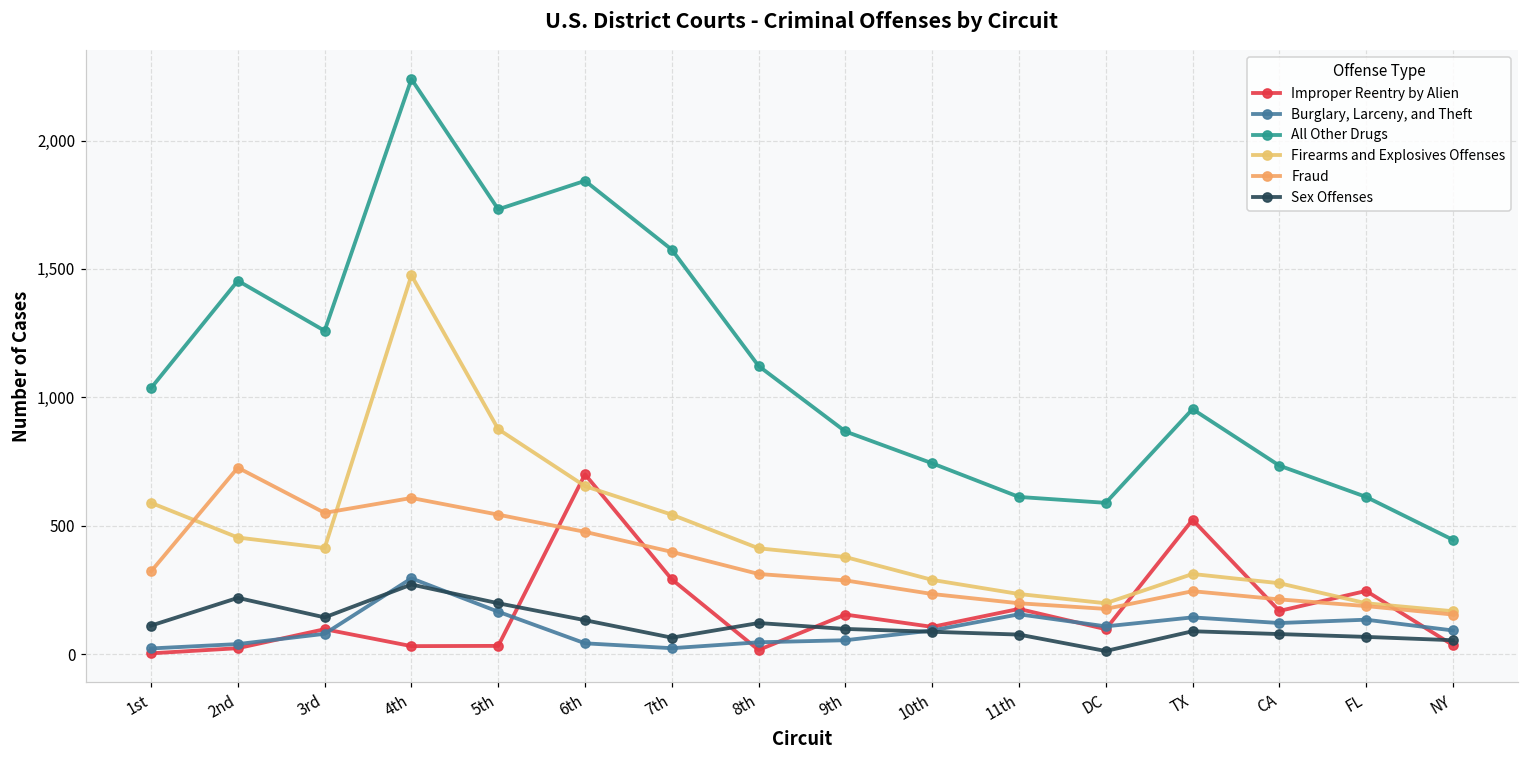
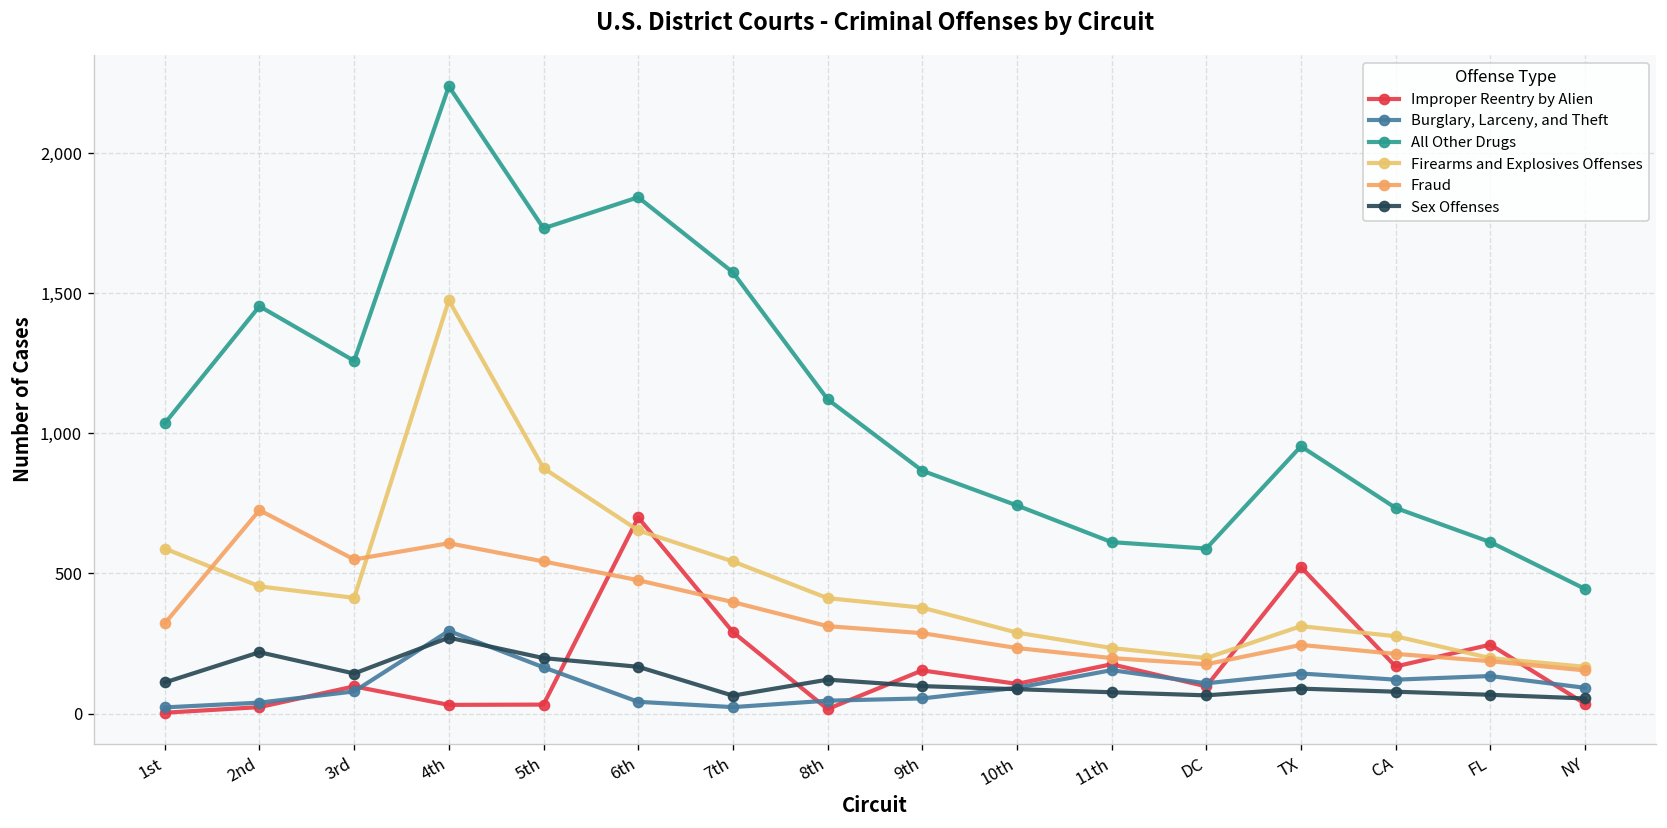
  {
    "Improper Reentry by Alien": {
      "1st": 0,
      "2nd": 20,
      "3rd": 100,
      "4th": 30,
      "5th": 30,
      "6th": 700,
      "7th": 290,
      "8th": 20,
      "9th": 150,
      "10th": 110,
      "11th": 180,
      "DC": 100,
      "TX": 520,
      "CA": 170,
      "FL": 250,
      "NY": 40
    },
    "Sex Offenses": {
      "1st": 110,
      "2nd": 220,
      "3rd": 140,
      "4th": 270,
      "5th": 200,
-     "6th": 130,
+     "6th": 170,
      "7th": 60,
      "8th": 120,
      "9th": 100,
      "11th": 80,
-     "DC": 10,
+     "DC": 70,
      "TX": 90,
      "CA": 80,
      "FL": 70,
      "NY": 50
    }
  }
